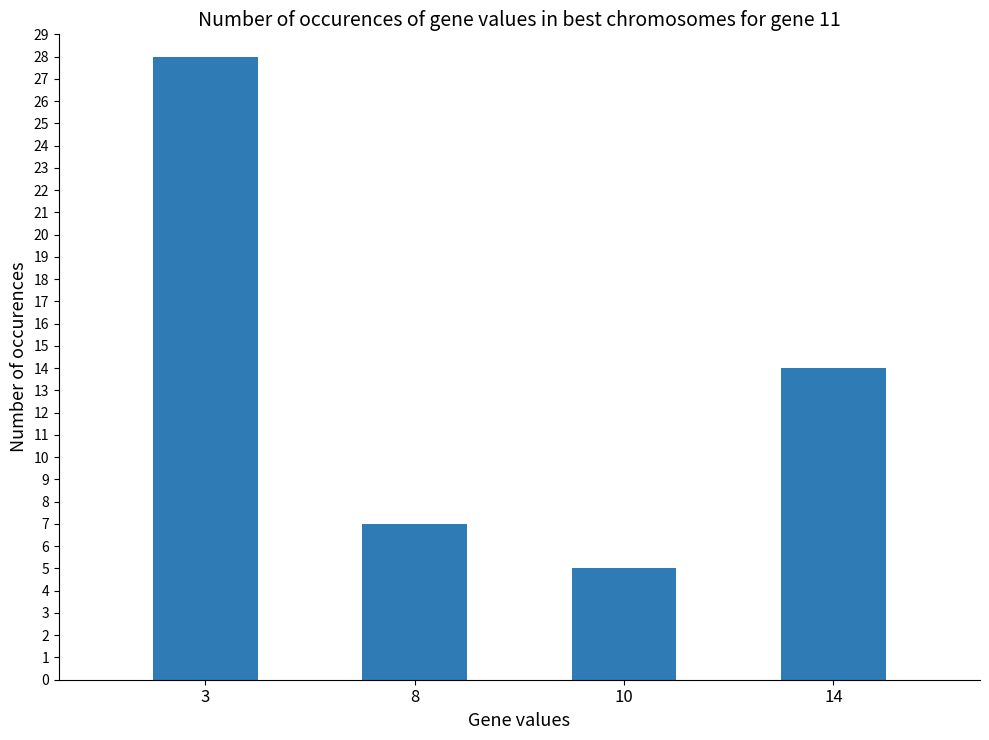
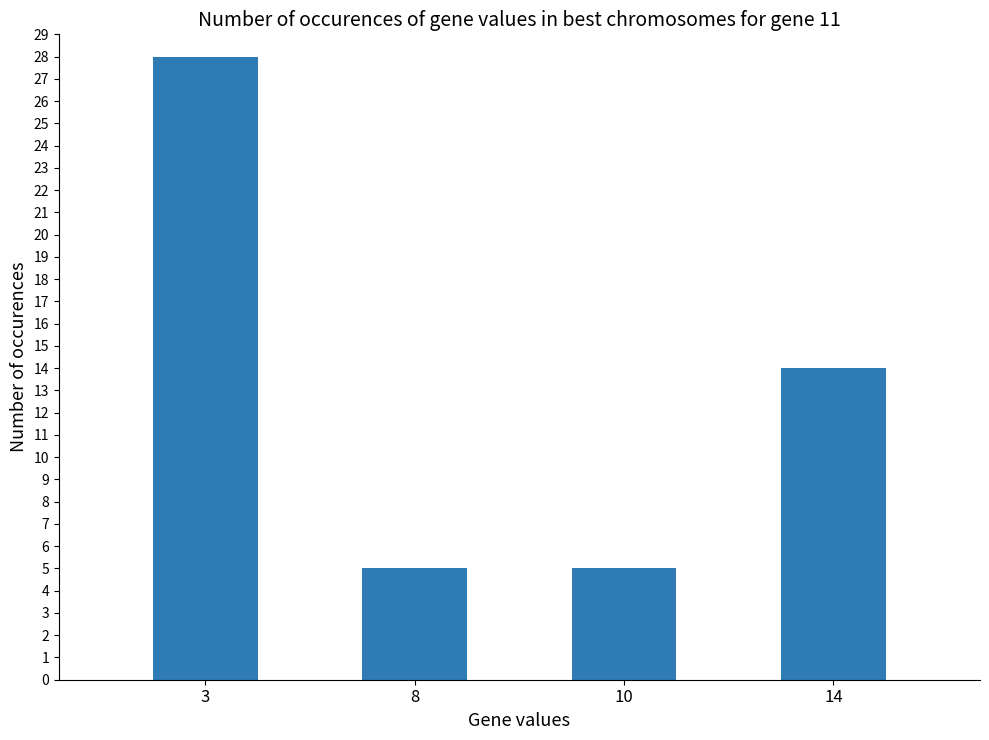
  {
    "3": 28,
-   "8": 7,
+   "8": 5,
    "10": 5,
    "14": 14
  }
